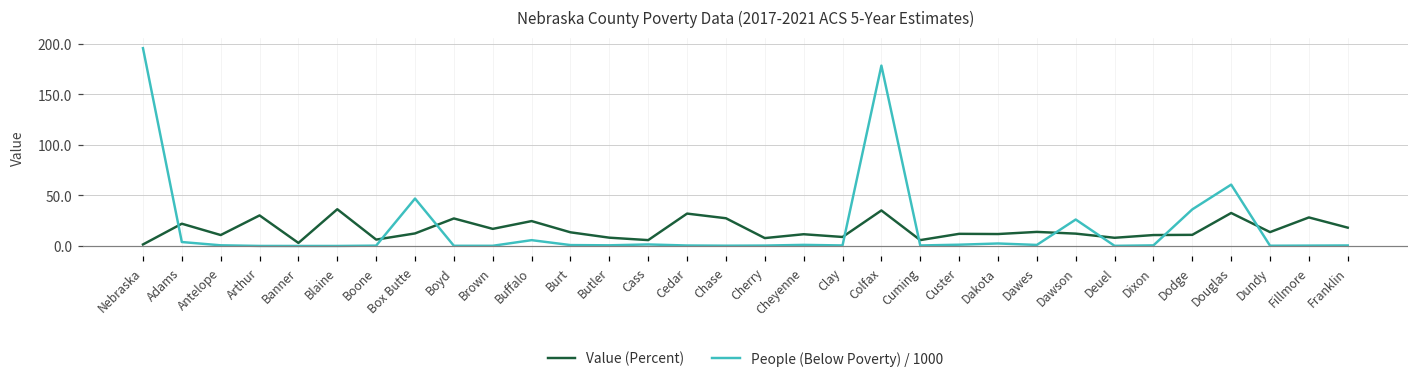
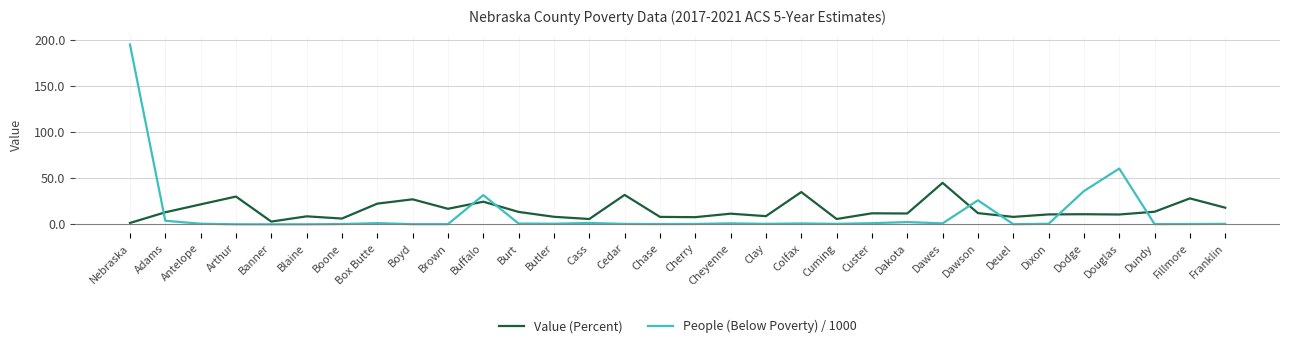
  {
    "Value (Percent)": {
      "Nebraska": 0,
-     "Adams": 20,
-     "Antelope": 10,
+     "Adams": 10,
+     "Antelope": 20,
      "Arthur": 30,
      "Banner": 0,
-     "Blaine": 40,
+     "Blaine": 10,
      "Boone": 10,
-     "Box Butte": 10,
+     "Box Butte": 20,
      "Boyd": 30,
      "Brown": 20,
      "Buffalo": 20,
      "Burt": 10,
      "Butler": 10,
      "Cass": 10,
      "Cedar": 30,
-     "Chase": 30,
+     "Chase": 10,
      "Cherry": 10,
      "Cheyenne": 10,
      "Clay": 10,
      "Colfax": 40,
      "Cuming": 10,
      "Custer": 10,
      "Dakota": 10,
-     "Dawes": 10,
+     "Dawes": 50,
      "Dawson": 10,
      "Deuel": 10,
      "Dixon": 10,
      "Dodge": 10,
-     "Douglas": 30,
+     "Douglas": 10,
      "Dundy": 10,
      "Fillmore": 30,
      "Franklin": 20
    },
    "People (Below Poverty) / 1000": {
      "Nebraska": 200,
      "Adams": 0,
      "Antelope": 0,
      "Arthur": 0,
      "Banner": 0,
      "Blaine": 0,
      "Boone": 0,
-     "Box Butte": 50,
+     "Box Butte": 0,
      "Boyd": 0,
      "Brown": 0,
-     "Buffalo": 10,
+     "Buffalo": 30,
      "Burt": 0,
      "Butler": 0,
      "Cass": 0,
      "Cedar": 0,
      "Chase": 0,
      "Cherry": 0,
      "Cheyenne": 0,
      "Clay": 0,
-     "Colfax": 180,
+     "Colfax": 0,
      "Cuming": 0,
      "Custer": 0,
      "Dakota": 0,
      "Dawes": 0,
      "Dawson": 30,
      "Deuel": 0,
      "Dixon": 0,
      "Dodge": 40,
      "Douglas": 60,
      "Dundy": 0,
      "Fillmore": 0,
      "Franklin": 0
    }
  }
